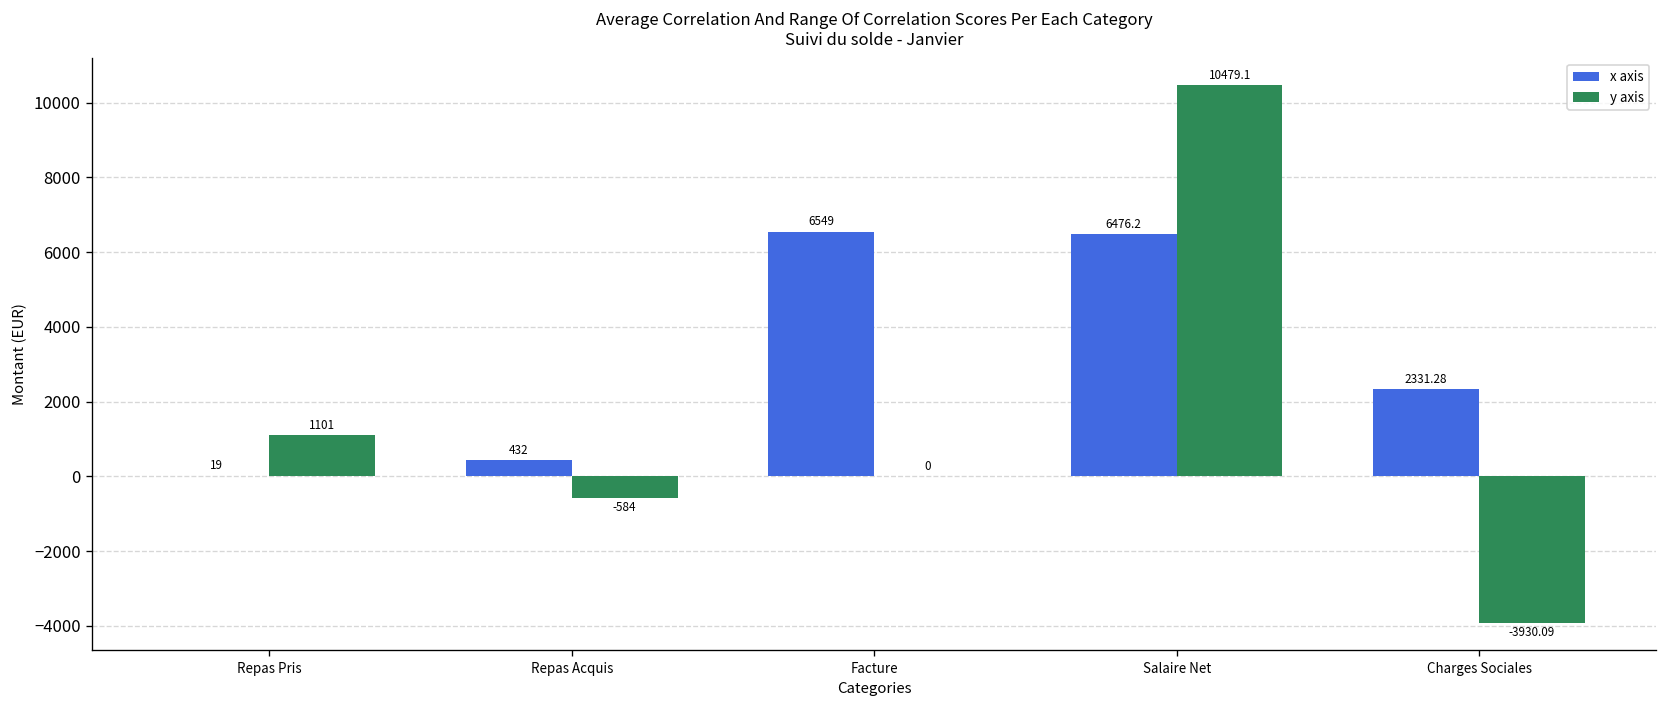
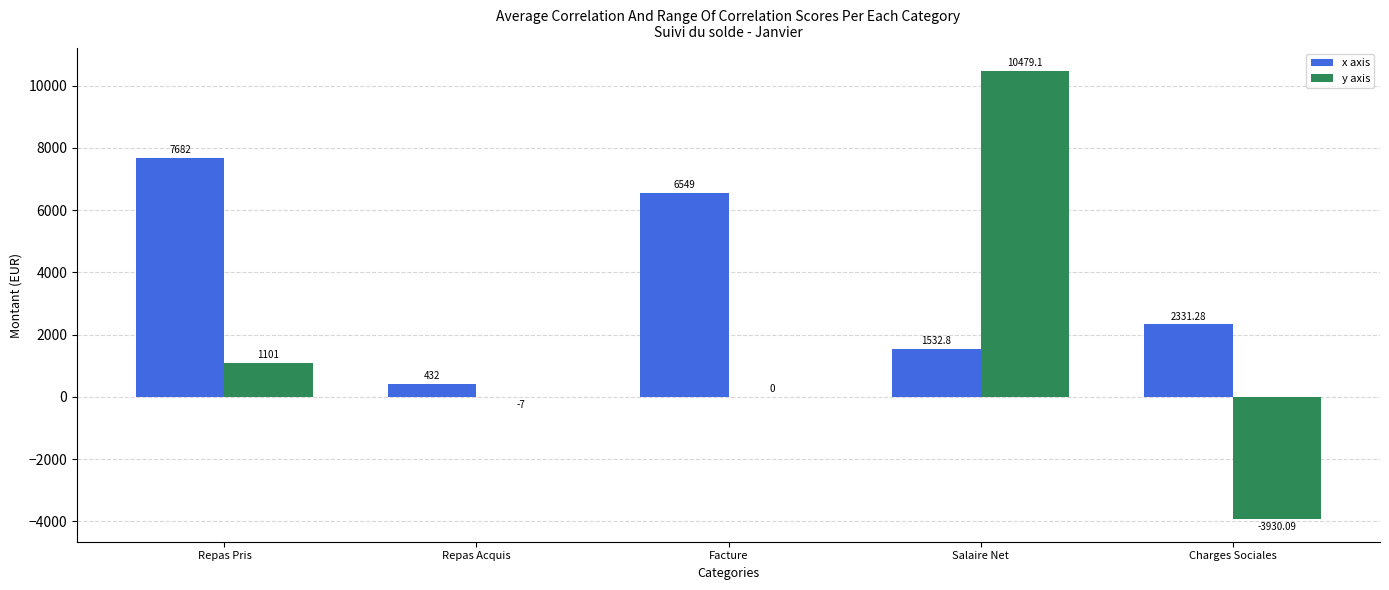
  {
    "x axis": {
-     "Repas Pris": 19,
+     "Repas Pris": 7682,
      "Repas Acquis": 432,
      "Facture": 6549,
-     "Salaire Net": 6476.2,
+     "Salaire Net": 1532.8,
      "Charges Sociales": 2331.28
    },
    "y axis": {
      "Repas Pris": 1101,
-     "Repas Acquis": -584,
+     "Repas Acquis": -7,
      "Facture": 0,
      "Salaire Net": 10479.1,
      "Charges Sociales": -3930.09
    }
  }
